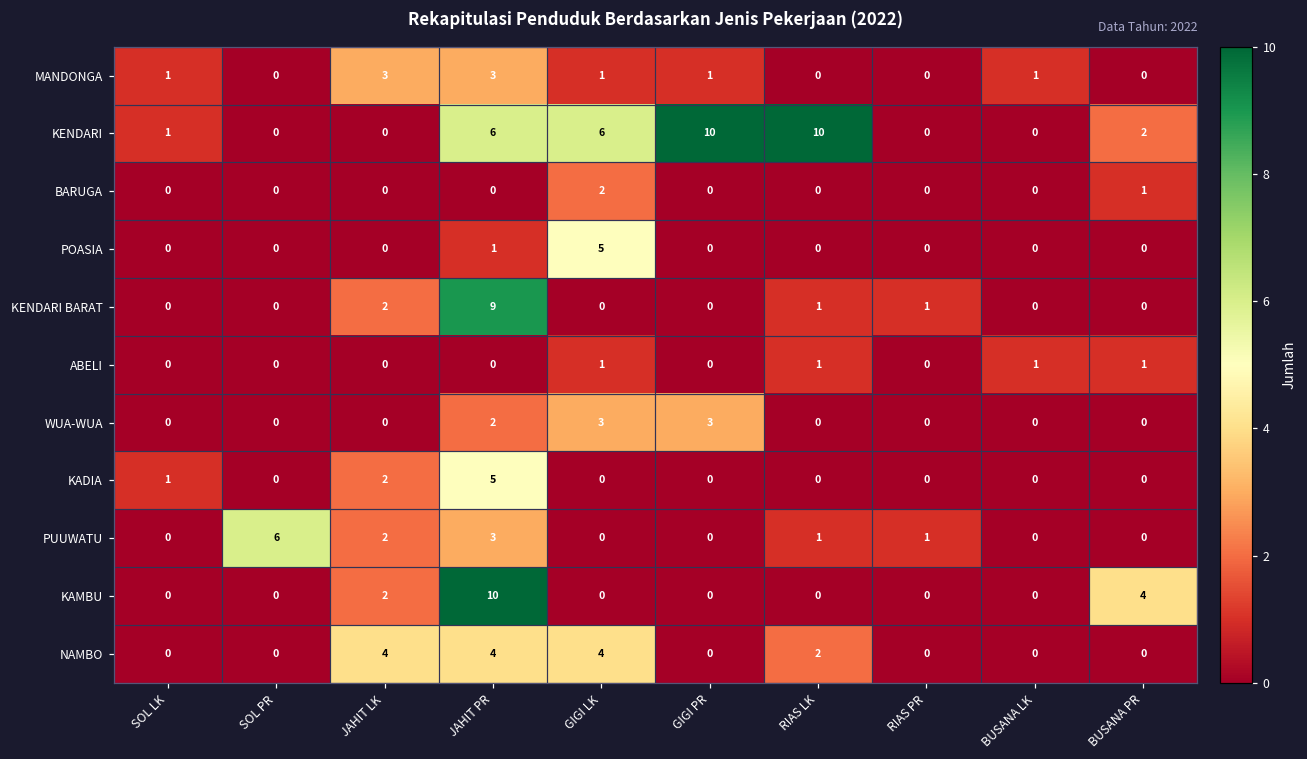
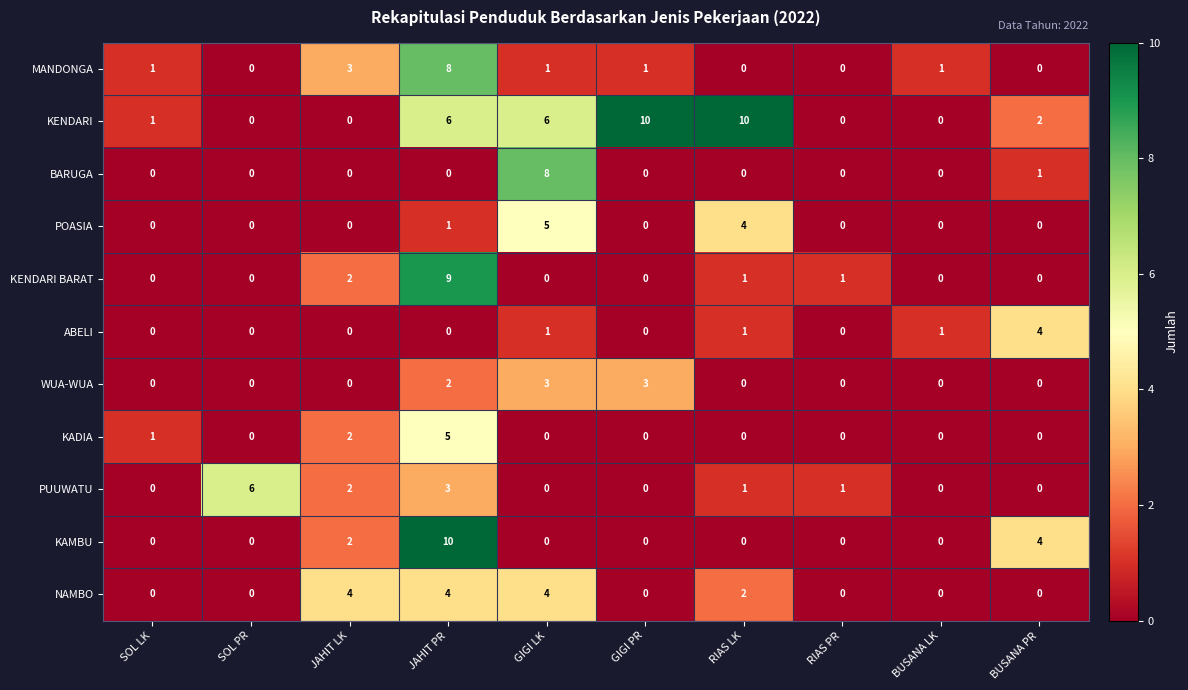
  {
    "MANDONGA": {
      "SOL LK": 1,
      "SOL PR": 0,
      "JAHIT LK": 3,
-     "JAHIT PR": 3,
+     "JAHIT PR": 8,
      "GIGI LK": 1,
      "GIGI PR": 1,
      "RIAS LK": 0,
      "RIAS PR": 0,
      "BUSANA LK": 1,
      "BUSANA PR": 0
    },
    "KENDARI": {
      "SOL LK": 1,
      "SOL PR": 0,
      "JAHIT LK": 0,
      "JAHIT PR": 6,
      "GIGI LK": 6,
      "GIGI PR": 10,
      "RIAS LK": 10,
      "RIAS PR": 0,
      "BUSANA LK": 0,
      "BUSANA PR": 2
    },
    "BARUGA": {
      "SOL LK": 0,
      "SOL PR": 0,
      "JAHIT LK": 0,
      "JAHIT PR": 0,
-     "GIGI LK": 2,
+     "GIGI LK": 8,
      "GIGI PR": 0,
      "RIAS LK": 0,
      "RIAS PR": 0,
      "BUSANA LK": 0,
      "BUSANA PR": 1
    },
    "POASIA": {
      "SOL LK": 0,
      "SOL PR": 0,
      "JAHIT LK": 0,
      "JAHIT PR": 1,
      "GIGI LK": 5,
      "GIGI PR": 0,
-     "RIAS LK": 0,
+     "RIAS LK": 4,
      "RIAS PR": 0,
      "BUSANA LK": 0,
      "BUSANA PR": 0
    },
    "KENDARI BARAT": {
      "SOL LK": 0,
      "SOL PR": 0,
      "JAHIT LK": 2,
      "JAHIT PR": 9,
      "GIGI LK": 0,
      "GIGI PR": 0,
      "RIAS LK": 1,
      "RIAS PR": 1,
      "BUSANA LK": 0,
      "BUSANA PR": 0
    },
    "ABELI": {
      "SOL LK": 0,
      "SOL PR": 0,
      "JAHIT LK": 0,
      "JAHIT PR": 0,
      "GIGI LK": 1,
      "GIGI PR": 0,
      "RIAS LK": 1,
      "RIAS PR": 0,
      "BUSANA LK": 1,
-     "BUSANA PR": 1
+     "BUSANA PR": 4
    },
    "WUA-WUA": {
      "SOL LK": 0,
      "SOL PR": 0,
      "JAHIT LK": 0,
      "JAHIT PR": 2,
      "GIGI LK": 3,
      "GIGI PR": 3,
      "RIAS LK": 0,
      "RIAS PR": 0,
      "BUSANA LK": 0,
      "BUSANA PR": 0
    },
    "KADIA": {
      "SOL LK": 1,
      "SOL PR": 0,
      "JAHIT LK": 2,
      "JAHIT PR": 5,
      "GIGI LK": 0,
      "GIGI PR": 0,
      "RIAS LK": 0,
      "RIAS PR": 0,
      "BUSANA LK": 0,
      "BUSANA PR": 0
    },
    "PUUWATU": {
      "SOL LK": 0,
      "SOL PR": 6,
      "JAHIT LK": 2,
      "JAHIT PR": 3,
      "GIGI LK": 0,
      "GIGI PR": 0,
      "RIAS LK": 1,
      "RIAS PR": 1,
      "BUSANA LK": 0,
      "BUSANA PR": 0
    },
    "KAMBU": {
      "SOL LK": 0,
      "SOL PR": 0,
      "JAHIT LK": 2,
      "JAHIT PR": 10,
      "GIGI LK": 0,
      "GIGI PR": 0,
      "RIAS LK": 0,
      "RIAS PR": 0,
      "BUSANA LK": 0,
      "BUSANA PR": 4
    },
    "NAMBO": {
      "SOL LK": 0,
      "SOL PR": 0,
      "JAHIT LK": 4,
      "JAHIT PR": 4,
      "GIGI LK": 4,
      "GIGI PR": 0,
      "RIAS LK": 2,
      "RIAS PR": 0,
      "BUSANA LK": 0,
      "BUSANA PR": 0
    }
  }
